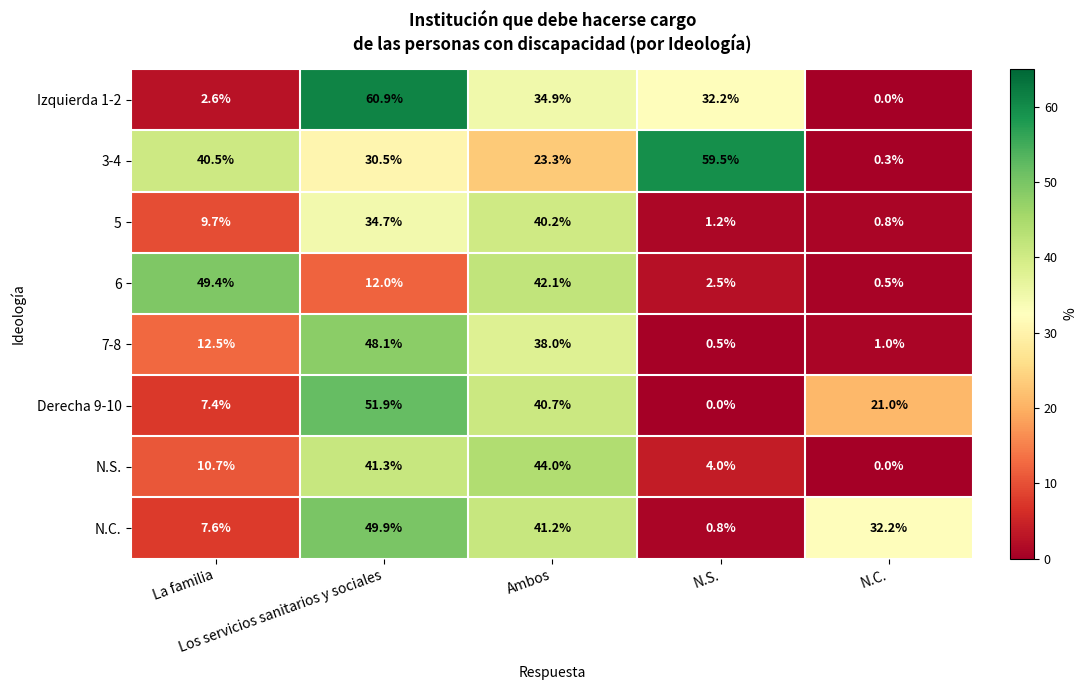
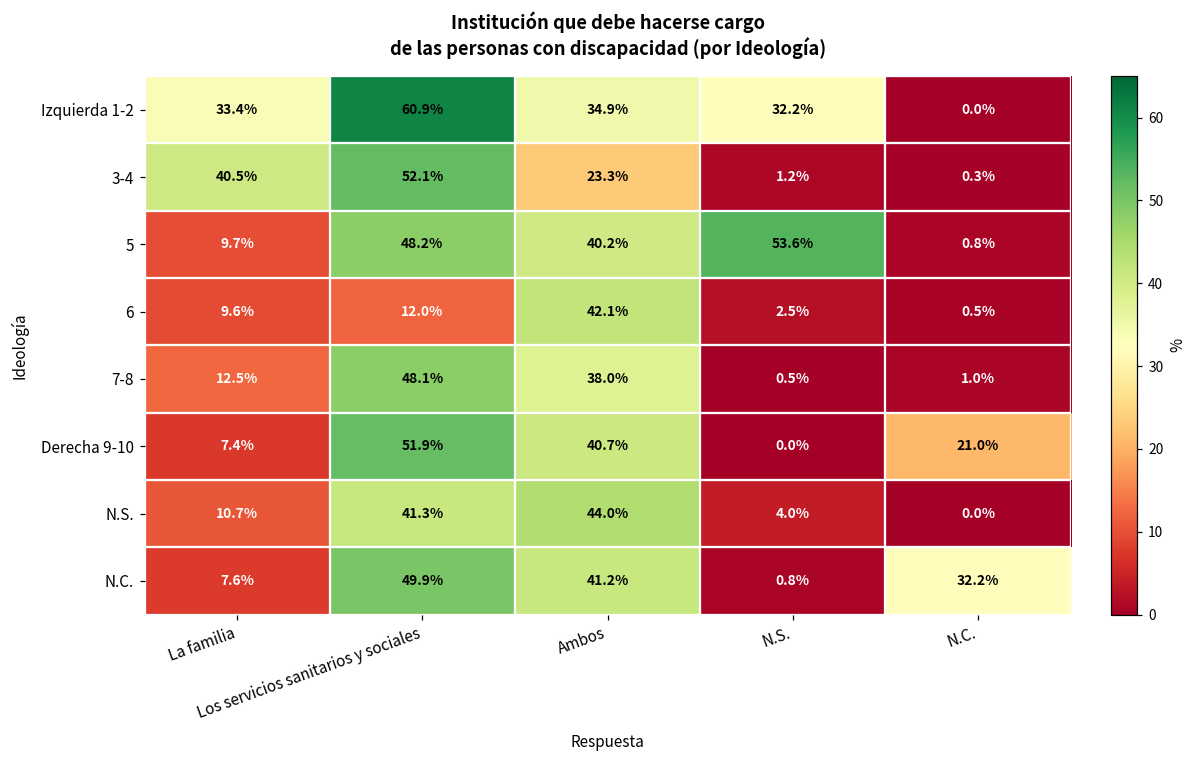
  {
    "Izquierda 1-2": {
-     "La familia": "2.6%",
+     "La familia": "33.4%",
      "Los servicios sanitarios y sociales": "60.9%",
      "Ambos": "34.9%",
      "N.S.": "32.2%",
      "N.C.": "0.0%"
    },
    "3-4": {
      "La familia": "40.5%",
-     "Los servicios sanitarios y sociales": "30.5%",
+     "Los servicios sanitarios y sociales": "52.1%",
      "Ambos": "23.3%",
-     "N.S.": "59.5%",
+     "N.S.": "1.2%",
      "N.C.": "0.3%"
    },
    "5": {
      "La familia": "9.7%",
-     "Los servicios sanitarios y sociales": "34.7%",
+     "Los servicios sanitarios y sociales": "48.2%",
      "Ambos": "40.2%",
-     "N.S.": "1.2%",
+     "N.S.": "53.6%",
      "N.C.": "0.8%"
    },
    "6": {
-     "La familia": "49.4%",
+     "La familia": "9.6%",
      "Los servicios sanitarios y sociales": "12.0%",
      "Ambos": "42.1%",
      "N.S.": "2.5%",
      "N.C.": "0.5%"
    },
    "7-8": {
      "La familia": "12.5%",
      "Los servicios sanitarios y sociales": "48.1%",
      "Ambos": "38.0%",
      "N.S.": "0.5%",
      "N.C.": "1.0%"
    },
    "Derecha 9-10": {
      "La familia": "7.4%",
      "Los servicios sanitarios y sociales": "51.9%",
      "Ambos": "40.7%",
      "N.S.": "0.0%",
      "N.C.": "21.0%"
    },
    "N.S.": {
      "La familia": "10.7%",
      "Los servicios sanitarios y sociales": "41.3%",
      "Ambos": "44.0%",
      "N.S.": "4.0%",
      "N.C.": "0.0%"
    },
    "N.C.": {
      "La familia": "7.6%",
      "Los servicios sanitarios y sociales": "49.9%",
      "Ambos": "41.2%",
      "N.S.": "0.8%",
      "N.C.": "32.2%"
    }
  }
